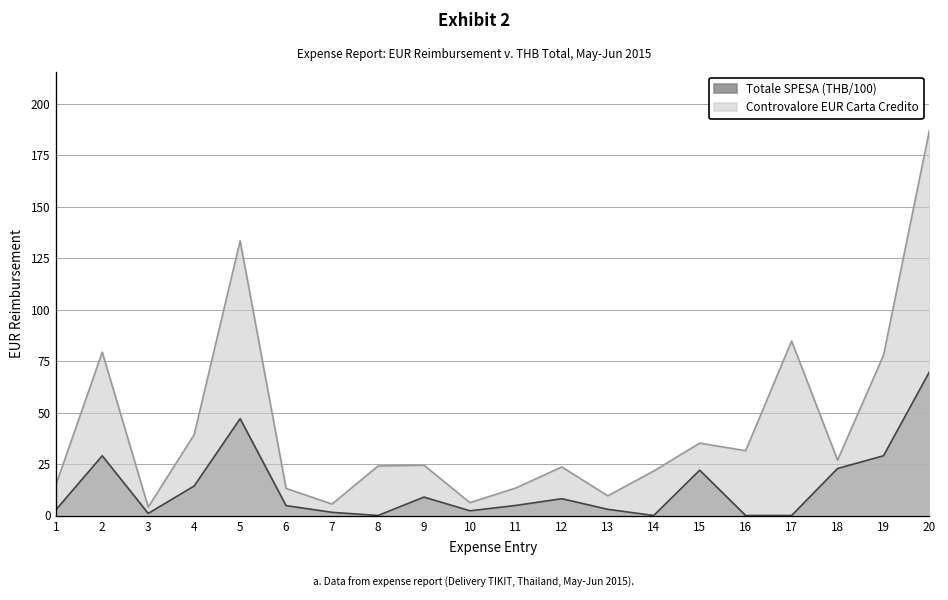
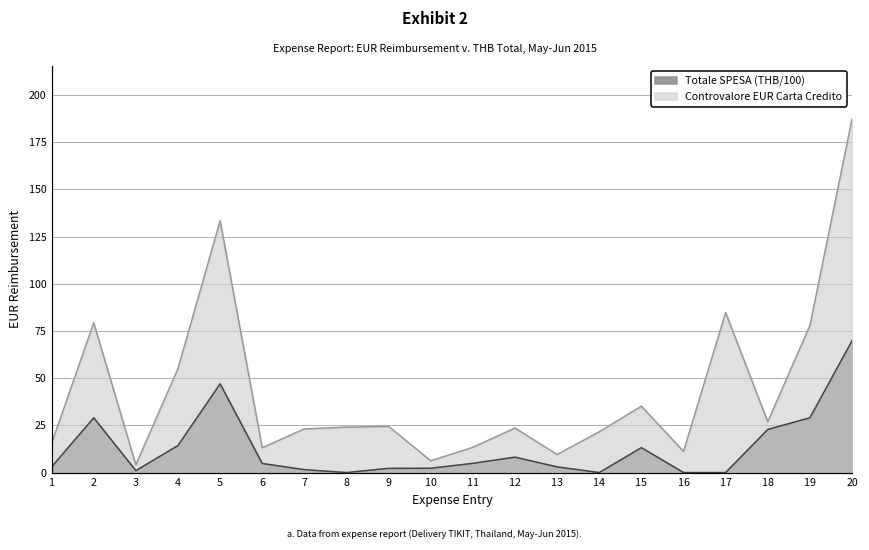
  {
    "Totale SPESA (THB/100)": {
      "1": 3,
      "2": 29,
      "3": 1,
      "4": 14,
      "5": 47,
      "6": 5,
      "7": 2,
      "8": 0,
-     "9": 9,
+     "9": 2,
      "10": 2,
      "11": 5,
      "12": 8,
      "13": 3,
      "14": 0,
-     "15": 22,
+     "15": 13,
      "16": 0,
      "17": 0,
      "18": 23,
      "19": 29,
      "20": 70
    },
    "Controvalore EUR Carta Credito": {
      "1": 15,
      "2": 79,
      "3": 4,
-     "4": 39,
+     "4": 55,
      "5": 133,
      "6": 13,
-     "7": 6,
+     "7": 23,
      "8": 24,
      "9": 24,
      "10": 6,
      "11": 13,
      "12": 24,
      "13": 10,
      "14": 22,
      "15": 35,
-     "16": 31,
+     "16": 11,
      "17": 85,
      "18": 27,
      "19": 78,
      "20": 187
    }
  }
